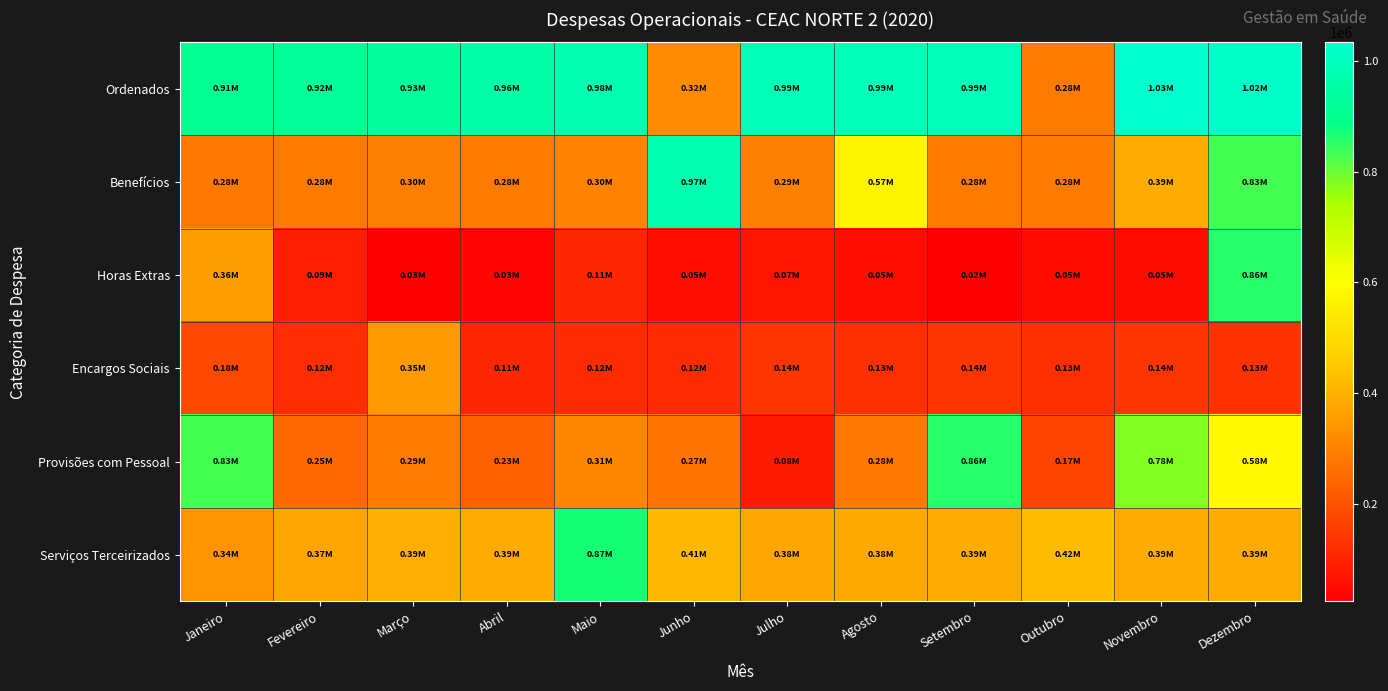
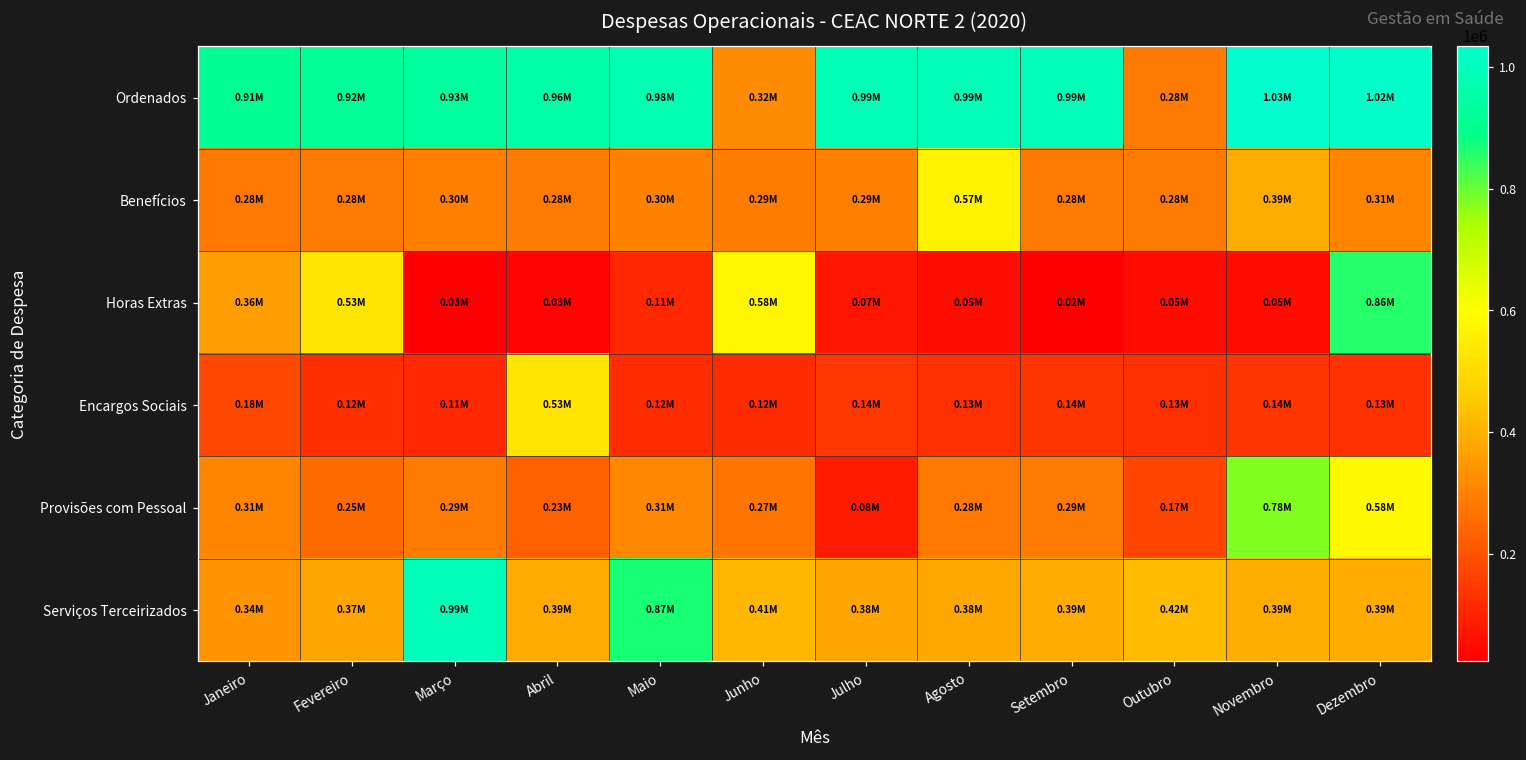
  {
    "Ordenados": {
      "Janeiro": "0.91M",
      "Fevereiro": "0.92M",
      "Março": "0.93M",
      "Abril": "0.96M",
      "Maio": "0.98M",
      "Junho": "0.32M",
      "Julho": "0.99M",
      "Agosto": "0.99M",
      "Setembro": "0.99M",
      "Outubro": "0.28M",
      "Novembro": "1.03M",
      "Dezembro": "1.02M"
    },
    "Benefícios": {
      "Janeiro": "0.28M",
      "Fevereiro": "0.28M",
      "Março": "0.30M",
      "Abril": "0.28M",
      "Maio": "0.30M",
-     "Junho": "0.97M",
+     "Junho": "0.29M",
      "Julho": "0.29M",
      "Agosto": "0.57M",
      "Setembro": "0.28M",
      "Outubro": "0.28M",
      "Novembro": "0.39M",
-     "Dezembro": "0.83M"
+     "Dezembro": "0.31M"
    },
    "Horas Extras": {
      "Janeiro": "0.36M",
-     "Fevereiro": "0.09M",
+     "Fevereiro": "0.53M",
      "Março": "0.03M",
      "Abril": "0.03M",
      "Maio": "0.11M",
-     "Junho": "0.05M",
+     "Junho": "0.58M",
      "Julho": "0.07M",
      "Agosto": "0.05M",
      "Setembro": "0.02M",
      "Outubro": "0.05M",
      "Novembro": "0.05M",
      "Dezembro": "0.86M"
    },
    "Encargos Sociais": {
      "Janeiro": "0.18M",
      "Fevereiro": "0.12M",
-     "Março": "0.35M",
-     "Abril": "0.11M",
+     "Março": "0.11M",
+     "Abril": "0.53M",
      "Maio": "0.12M",
      "Junho": "0.12M",
      "Julho": "0.14M",
      "Agosto": "0.13M",
      "Setembro": "0.14M",
      "Outubro": "0.13M",
      "Novembro": "0.14M",
      "Dezembro": "0.13M"
    },
    "Provisões com Pessoal": {
-     "Janeiro": "0.83M",
+     "Janeiro": "0.31M",
      "Fevereiro": "0.25M",
      "Março": "0.29M",
      "Abril": "0.23M",
      "Maio": "0.31M",
      "Junho": "0.27M",
      "Julho": "0.08M",
      "Agosto": "0.28M",
-     "Setembro": "0.86M",
+     "Setembro": "0.29M",
      "Outubro": "0.17M",
      "Novembro": "0.78M",
      "Dezembro": "0.58M"
    },
    "Serviços Terceirizados": {
      "Janeiro": "0.34M",
      "Fevereiro": "0.37M",
-     "Março": "0.39M",
+     "Março": "0.99M",
      "Abril": "0.39M",
      "Maio": "0.87M",
      "Junho": "0.41M",
      "Julho": "0.38M",
      "Agosto": "0.38M",
      "Setembro": "0.39M",
      "Outubro": "0.42M",
      "Novembro": "0.39M",
      "Dezembro": "0.39M"
    }
  }
